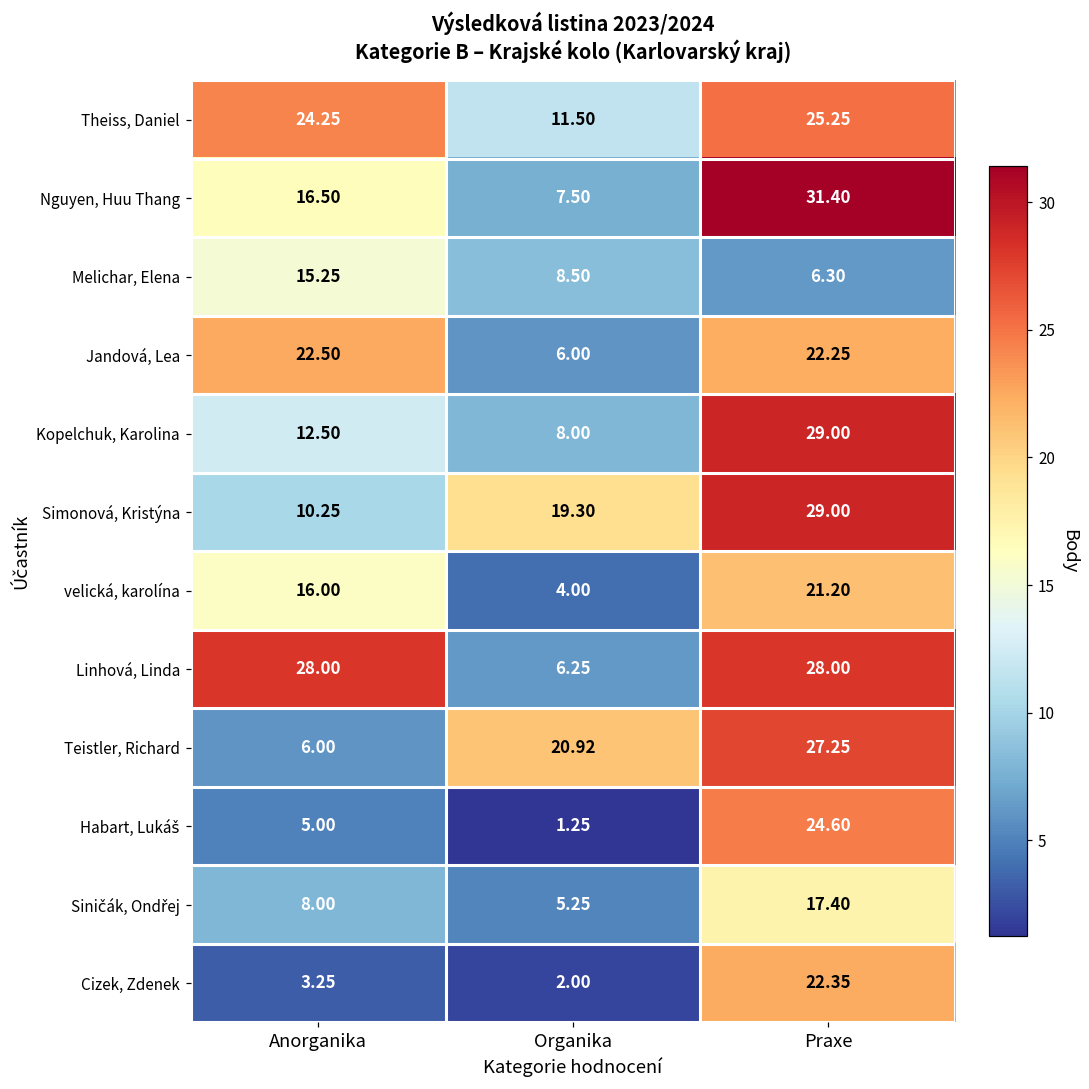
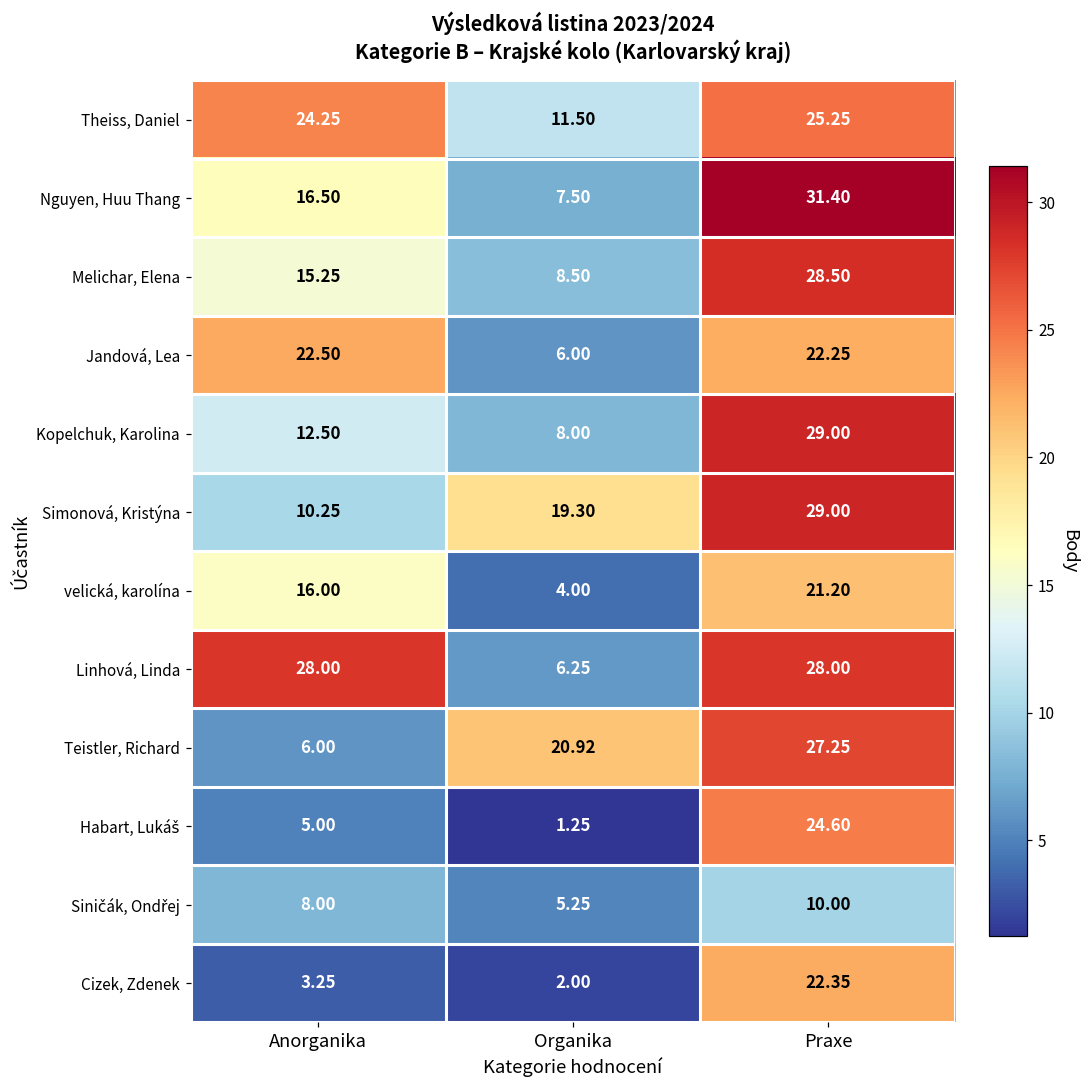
  {
    "Theiss, Daniel": {
      "Anorganika": 24.25,
      "Organika": 11.50,
      "Praxe": 25.25
    },
    "Nguyen, Huu Thang": {
      "Anorganika": 16.50,
      "Organika": 7.50,
      "Praxe": 31.40
    },
    "Melichar, Elena": {
      "Anorganika": 15.25,
      "Organika": 8.50,
-     "Praxe": 6.30
+     "Praxe": 28.50
    },
    "Jandová, Lea": {
      "Anorganika": 22.50,
      "Organika": 6.00,
      "Praxe": 22.25
    },
    "Kopelchuk, Karolina": {
      "Anorganika": 12.50,
      "Organika": 8.00,
      "Praxe": 29.00
    },
    "Simonová, Kristýna": {
      "Anorganika": 10.25,
      "Organika": 19.30,
      "Praxe": 29.00
    },
    "velická, karolína": {
      "Anorganika": 16.00,
      "Organika": 4.00,
      "Praxe": 21.20
    },
    "Linhová, Linda": {
      "Anorganika": 28.00,
      "Organika": 6.25,
      "Praxe": 28.00
    },
    "Teistler, Richard": {
      "Anorganika": 6.00,
      "Organika": 20.92,
      "Praxe": 27.25
    },
    "Habart, Lukáš": {
      "Anorganika": 5.00,
      "Organika": 1.25,
      "Praxe": 24.60
    },
    "Siničák, Ondřej": {
      "Anorganika": 8.00,
      "Organika": 5.25,
-     "Praxe": 17.40
+     "Praxe": 10.00
    },
    "Cizek, Zdenek": {
      "Anorganika": 3.25,
      "Organika": 2.00,
      "Praxe": 22.35
    }
  }
